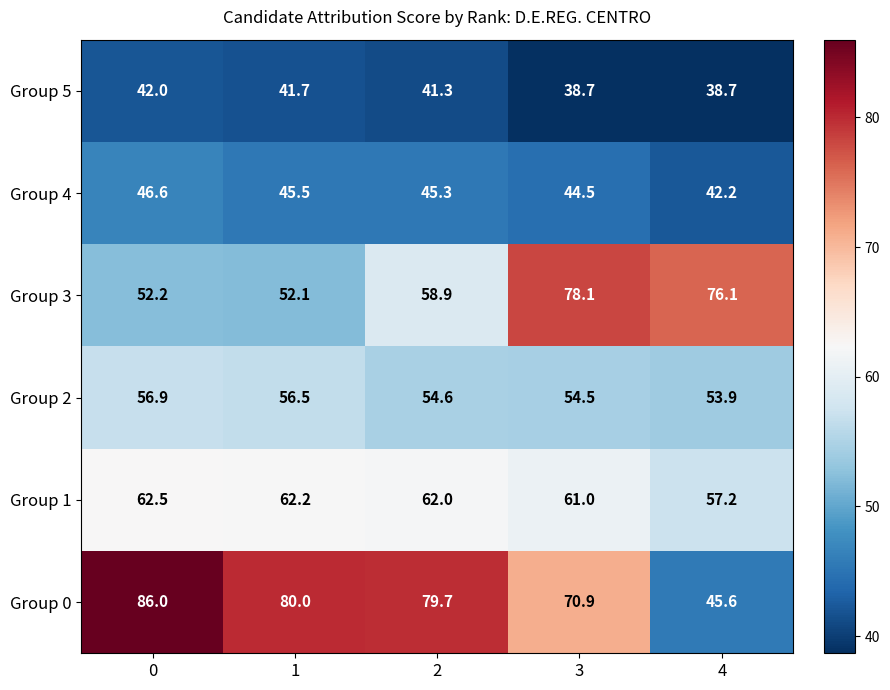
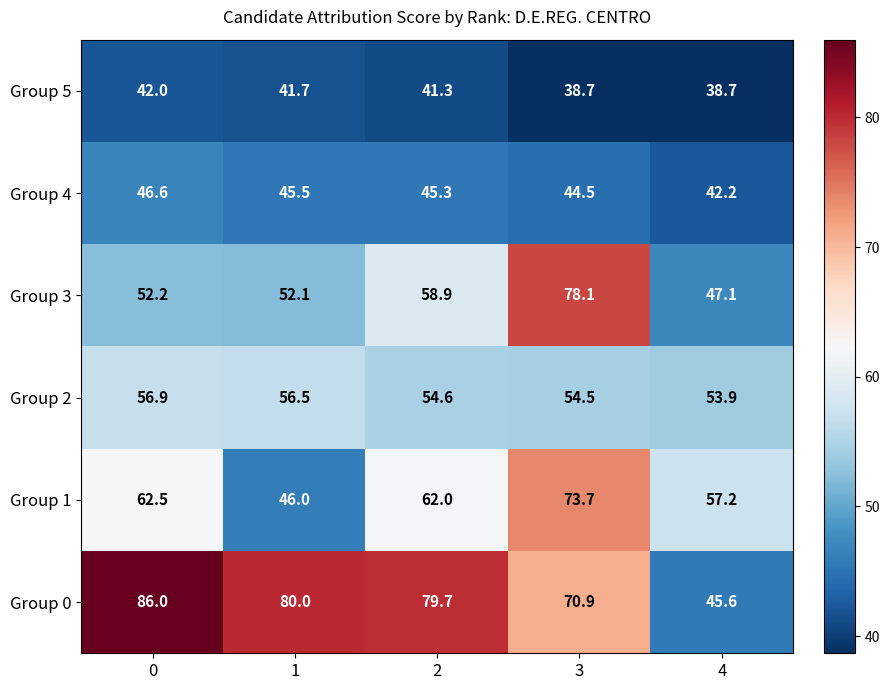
  {
    "Group 5": {
      "0": 42.0,
      "1": 41.7,
      "2": 41.3,
      "3": 38.7,
      "4": 38.7
    },
    "Group 4": {
      "0": 46.6,
      "1": 45.5,
      "2": 45.3,
      "3": 44.5,
      "4": 42.2
    },
    "Group 3": {
      "0": 52.2,
      "1": 52.1,
      "2": 58.9,
      "3": 78.1,
-     "4": 76.1
+     "4": 47.1
    },
    "Group 2": {
      "0": 56.9,
      "1": 56.5,
      "2": 54.6,
      "3": 54.5,
      "4": 53.9
    },
    "Group 1": {
      "0": 62.5,
-     "1": 62.2,
+     "1": 46.0,
      "2": 62.0,
-     "3": 61.0,
+     "3": 73.7,
      "4": 57.2
    },
    "Group 0": {
      "0": 86.0,
      "1": 80.0,
      "2": 79.7,
      "3": 70.9,
      "4": 45.6
    }
  }
